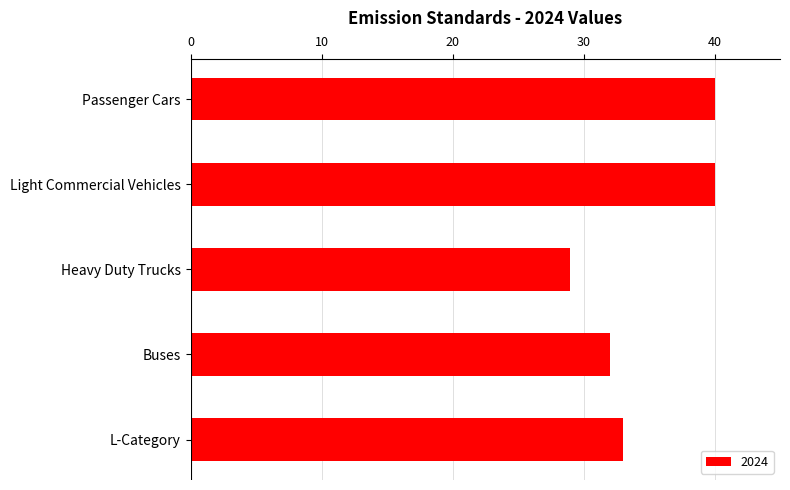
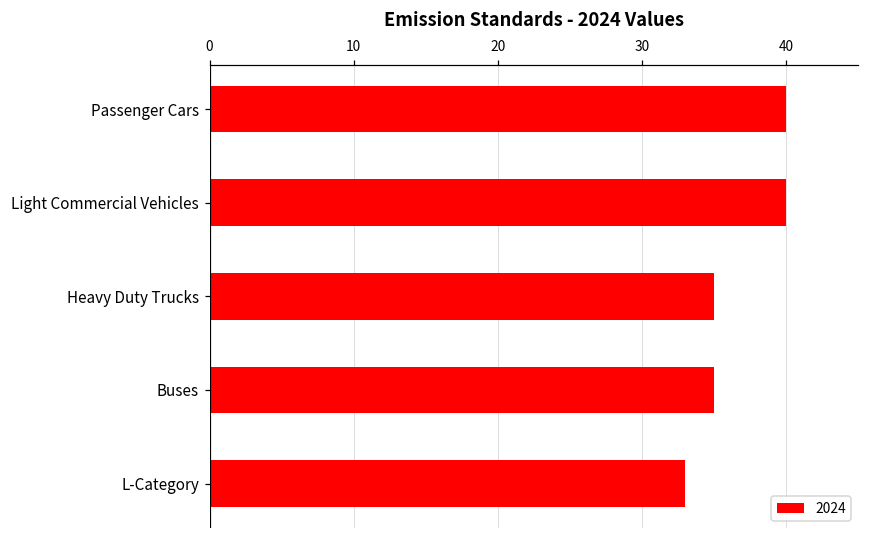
  {
    "Passenger Cars": 40,
    "Light Commercial Vehicles": 40,
-   "Heavy Duty Trucks": 29,
-   "Buses": 32,
+   "Heavy Duty Trucks": 35,
+   "Buses": 35,
    "L-Category": 33
  }
